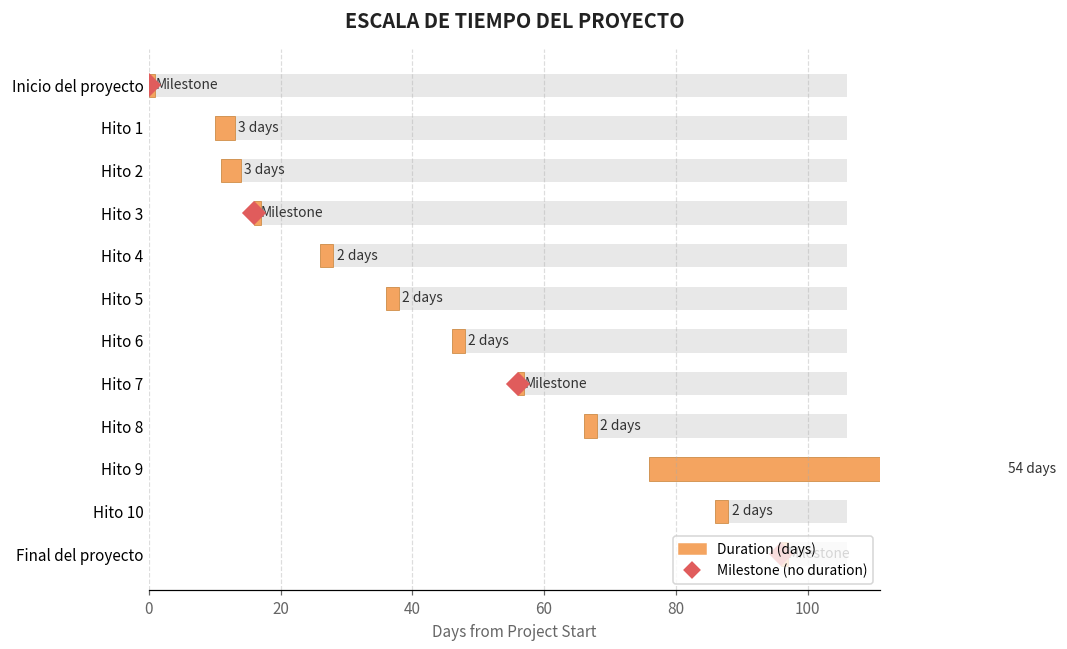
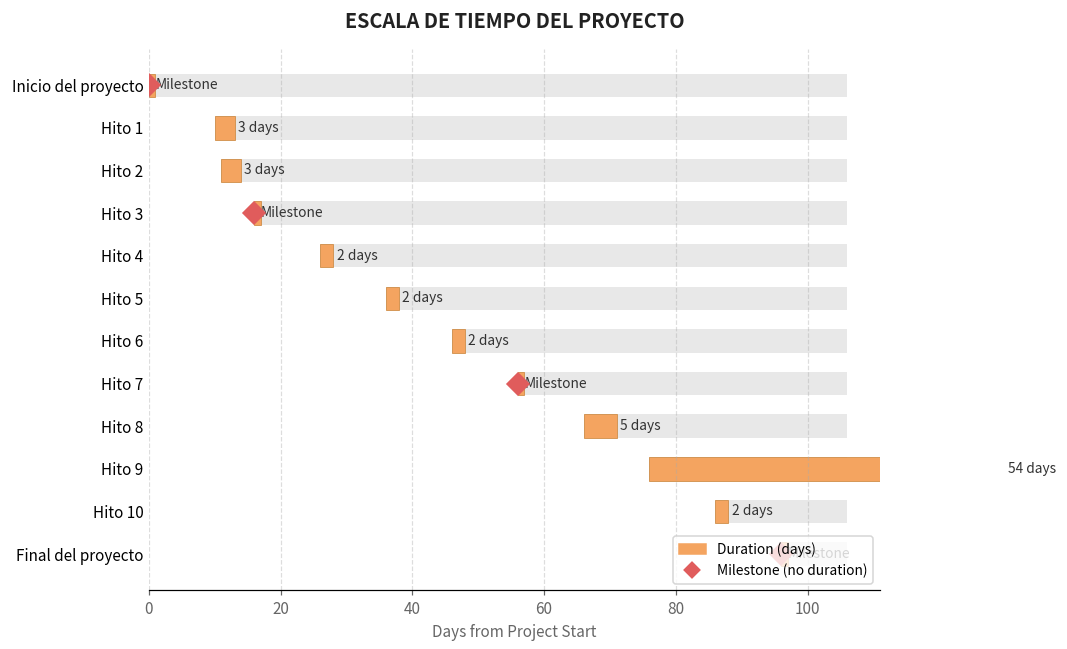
  {
    "Duration (days)": {
-     "Hito 8": 2
+     "Hito 8": 5
    }
  }
